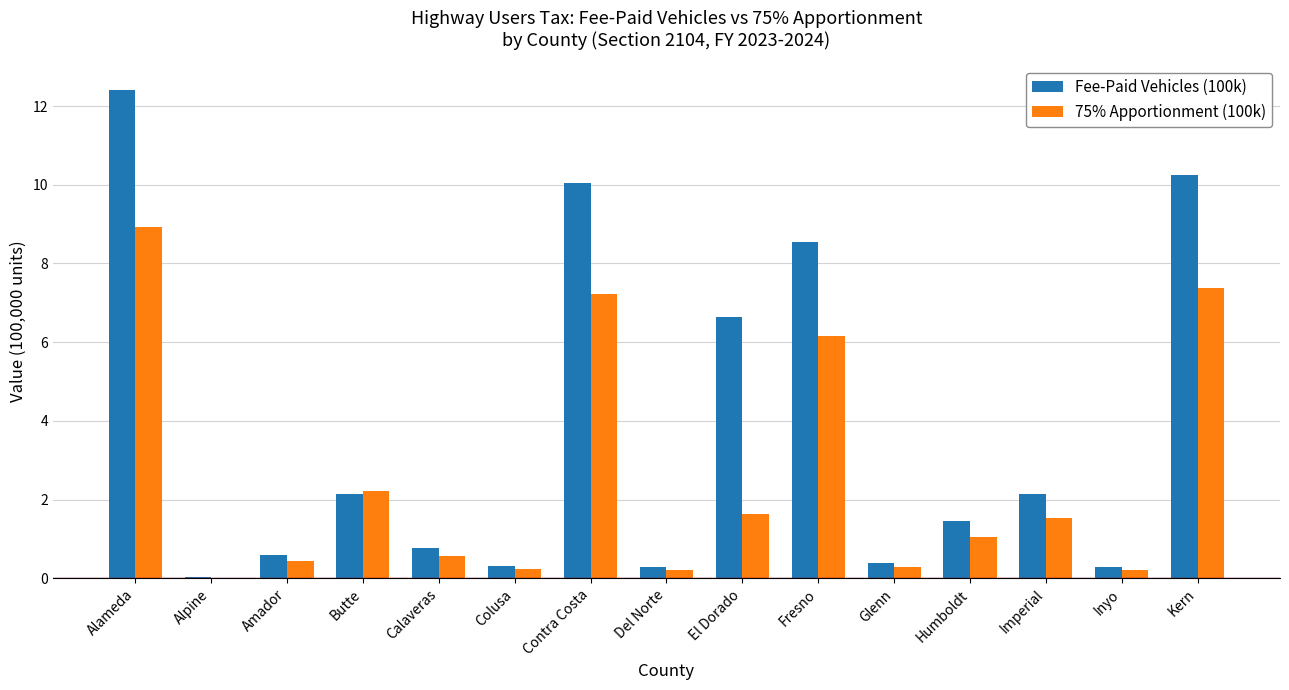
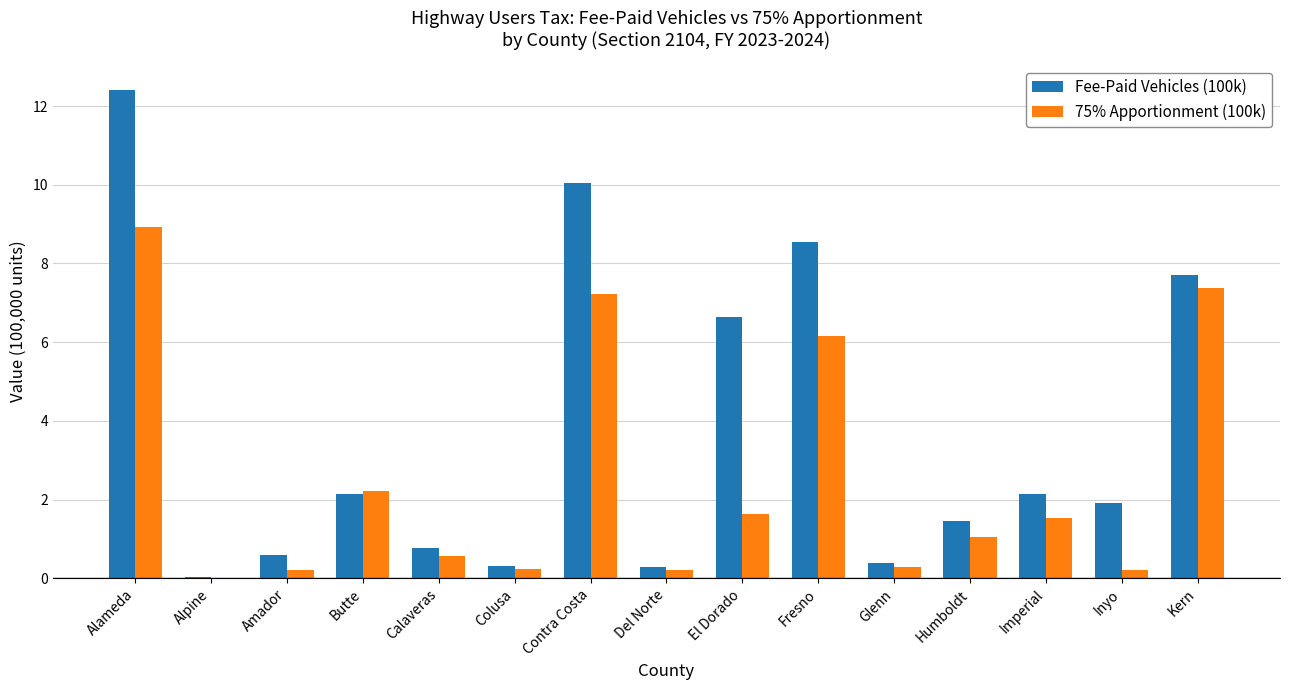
  {
    "Fee-Paid Vehicles (100k)": {
      "Alameda": 12.4,
      "Amador": 0.6,
      "Butte": 2.1,
      "Calaveras": 0.8,
      "Colusa": 0.3,
      "Contra Costa": 10.1,
      "Del Norte": 0.3,
      "El Dorado": 6.7,
      "Fresno": 8.5,
      "Glenn": 0.4,
      "Humboldt": 1.5,
      "Imperial": 2.1,
-     "Inyo": 0.3,
-     "Kern": 10.3
+     "Inyo": 1.9,
+     "Kern": 7.7
    },
    "75% Apportionment (100k)": {
      "Alameda": 8.9,
-     "Amador": 0.4,
+     "Amador": 0.2,
      "Butte": 2.2,
      "Calaveras": 0.6,
      "Colusa": 0.2,
      "Contra Costa": 7.2,
      "Del Norte": 0.2,
      "El Dorado": 1.6,
      "Fresno": 6.1,
      "Glenn": 0.3,
      "Humboldt": 1.0,
      "Imperial": 1.5,
      "Inyo": 0.2,
      "Kern": 7.4
    }
  }
